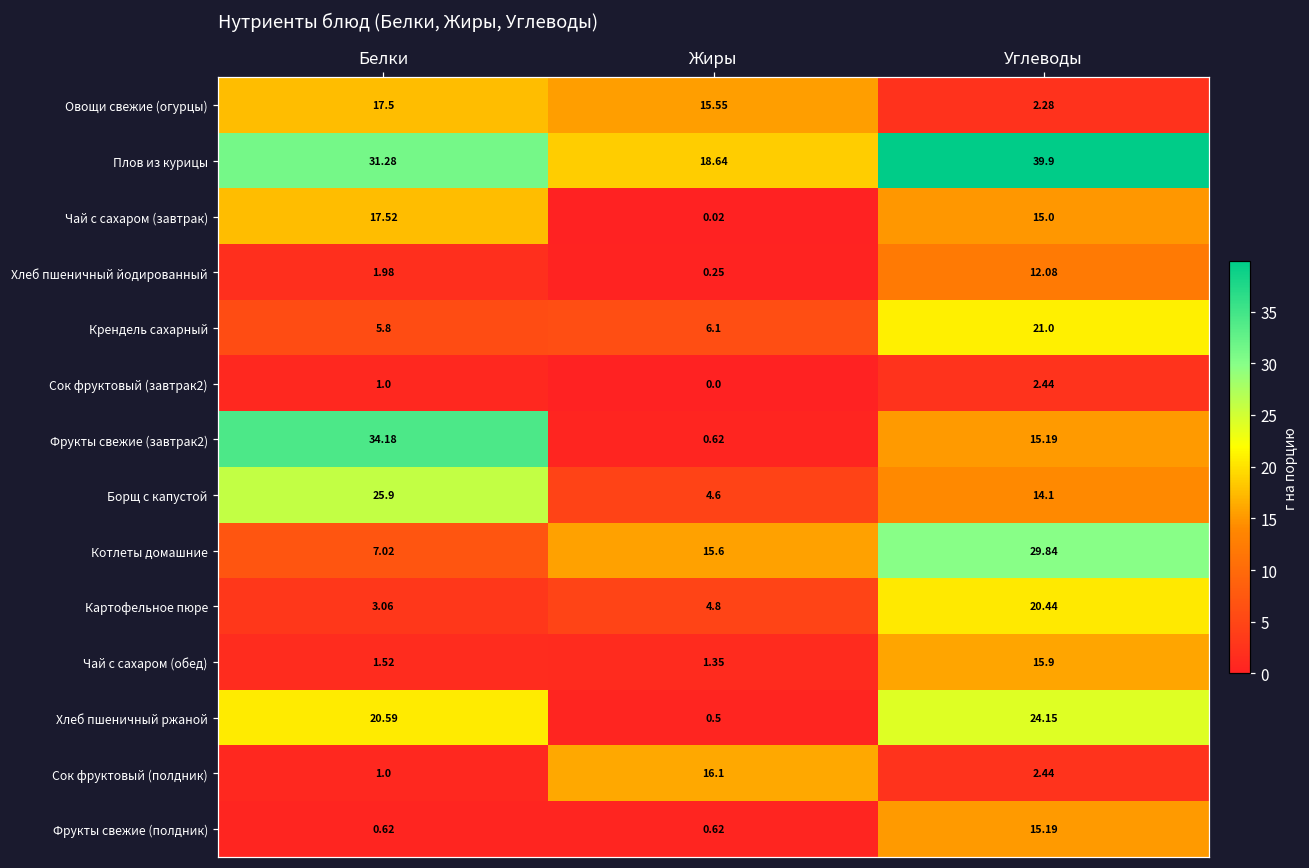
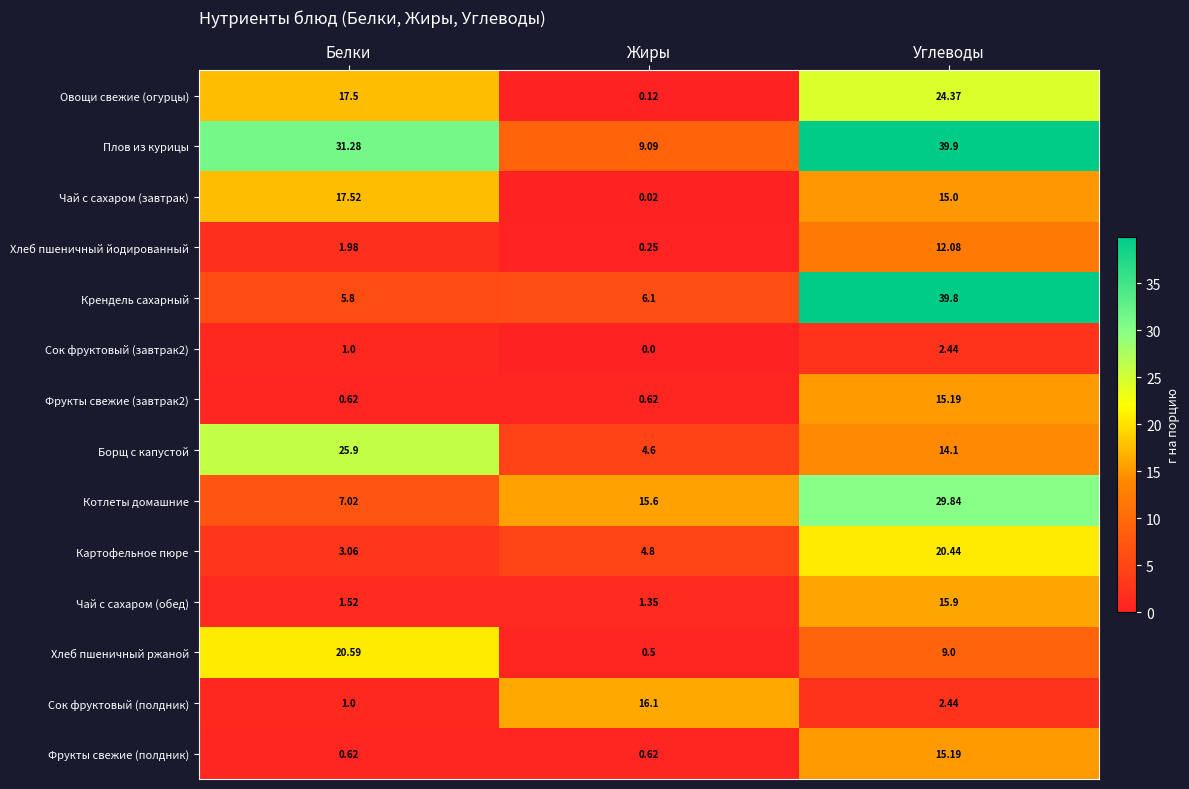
  {
    "Овощи свежие (огурцы)": {
      "Белки": 17.5,
-     "Жиры": 15.55,
-     "Углеводы": 2.28
+     "Жиры": 0.12,
+     "Углеводы": 24.37
    },
    "Плов из курицы": {
      "Белки": 31.28,
-     "Жиры": 18.64,
+     "Жиры": 9.09,
      "Углеводы": 39.9
    },
    "Чай с сахаром (завтрак)": {
      "Белки": 17.52,
      "Жиры": 0.02,
      "Углеводы": 15.0
    },
    "Хлеб пшеничный йодированный": {
      "Белки": 1.98,
      "Жиры": 0.25,
      "Углеводы": 12.08
    },
    "Крендель сахарный": {
      "Белки": 5.8,
      "Жиры": 6.1,
-     "Углеводы": 21.0
+     "Углеводы": 39.8
    },
    "Сок фруктовый (завтрак2)": {
      "Белки": 1.0,
      "Жиры": 0.0,
      "Углеводы": 2.44
    },
    "Фрукты свежие (завтрак2)": {
-     "Белки": 34.18,
+     "Белки": 0.62,
      "Жиры": 0.62,
      "Углеводы": 15.19
    },
    "Борщ с капустой": {
      "Белки": 25.9,
      "Жиры": 4.6,
      "Углеводы": 14.1
    },
    "Котлеты домашние": {
      "Белки": 7.02,
      "Жиры": 15.6,
      "Углеводы": 29.84
    },
    "Картофельное пюре": {
      "Белки": 3.06,
      "Жиры": 4.8,
      "Углеводы": 20.44
    },
    "Чай с сахаром (обед)": {
      "Белки": 1.52,
      "Жиры": 1.35,
      "Углеводы": 15.9
    },
    "Хлеб пшеничный ржаной": {
      "Белки": 20.59,
      "Жиры": 0.5,
-     "Углеводы": 24.15
+     "Углеводы": 9.0
    },
    "Сок фруктовый (полдник)": {
      "Белки": 1.0,
      "Жиры": 16.1,
      "Углеводы": 2.44
    },
    "Фрукты свежие (полдник)": {
      "Белки": 0.62,
      "Жиры": 0.62,
      "Углеводы": 15.19
    }
  }
